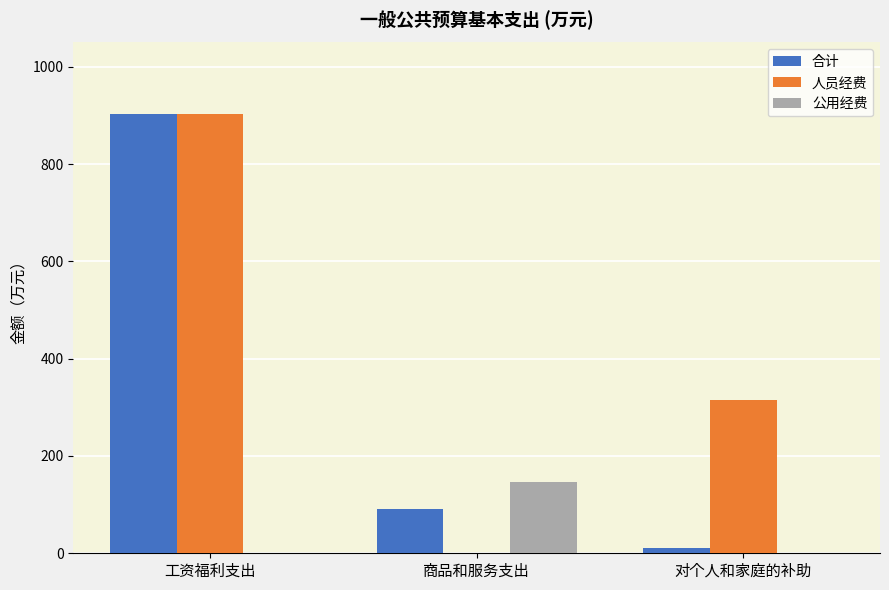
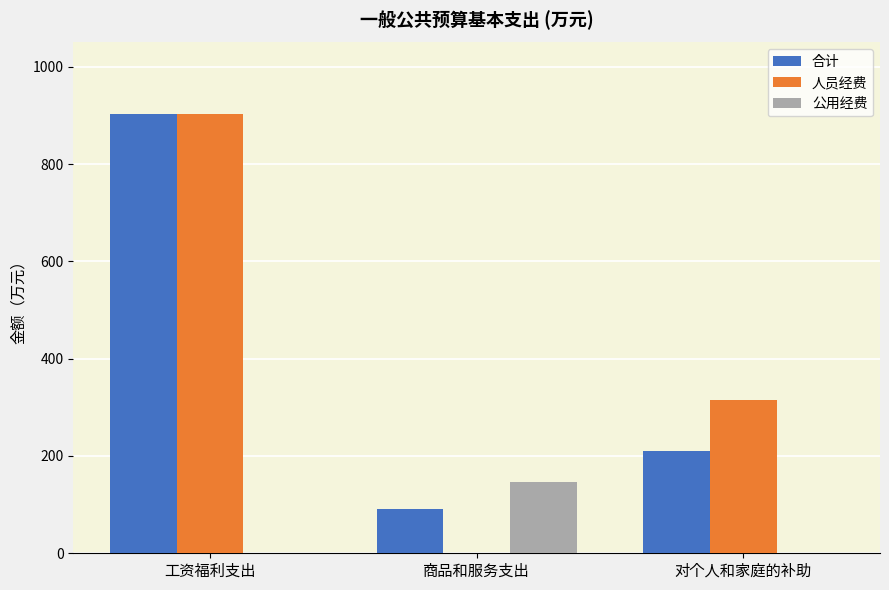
  {
    "合计": {
      "工资福利支出": 900,
      "商品和服务支出": 90,
-     "对个人和家庭的补助": 10
+     "对个人和家庭的补助": 210
    },
    "人员经费": {
      "工资福利支出": 900,
      "商品和服务支出": 0,
      "对个人和家庭的补助": 320
    },
    "公用经费": {
      "工资福利支出": 0,
      "商品和服务支出": 150,
      "对个人和家庭的补助": 0
    }
  }
